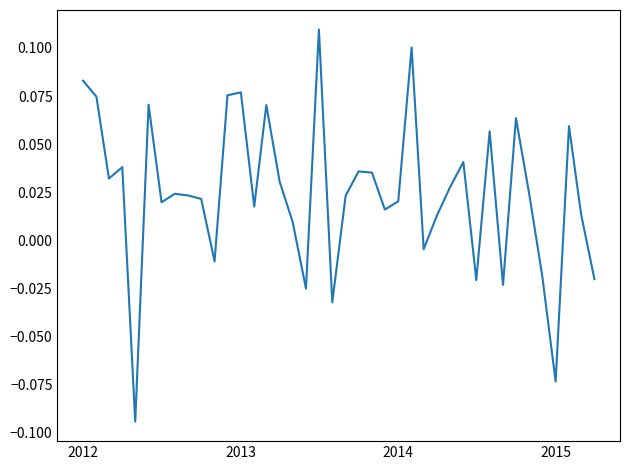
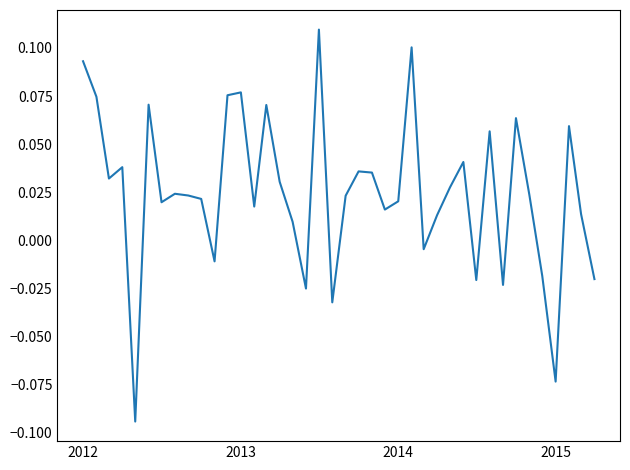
  {
-   "2012": 0.083,
+   "2012": 0.093,
    "2013": 0.077,
    "2014": 0.020,
    "2015": -0.074
  }
